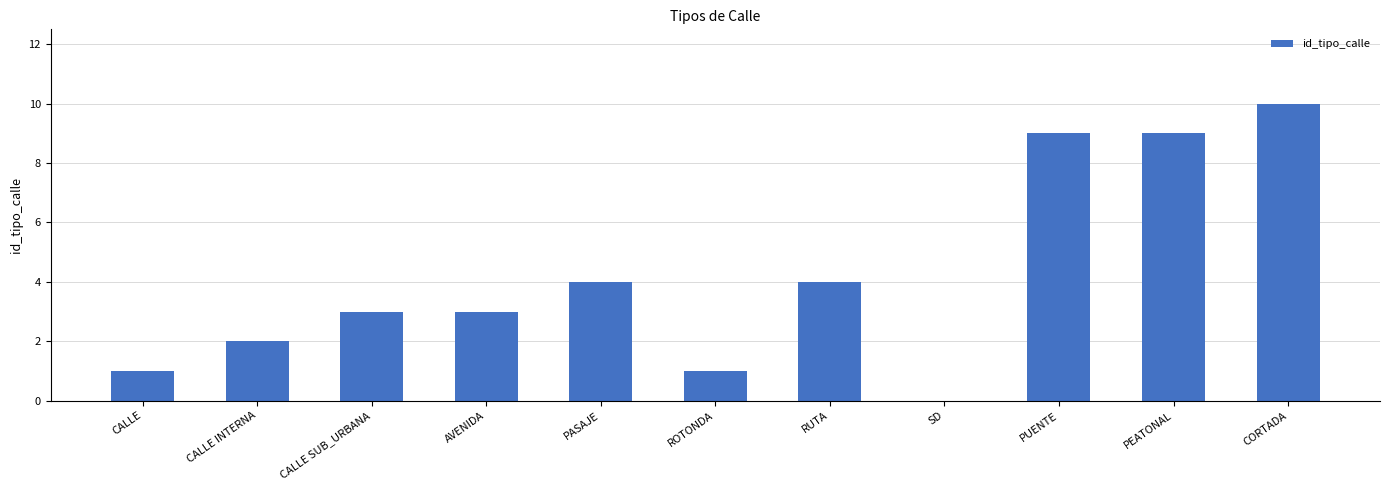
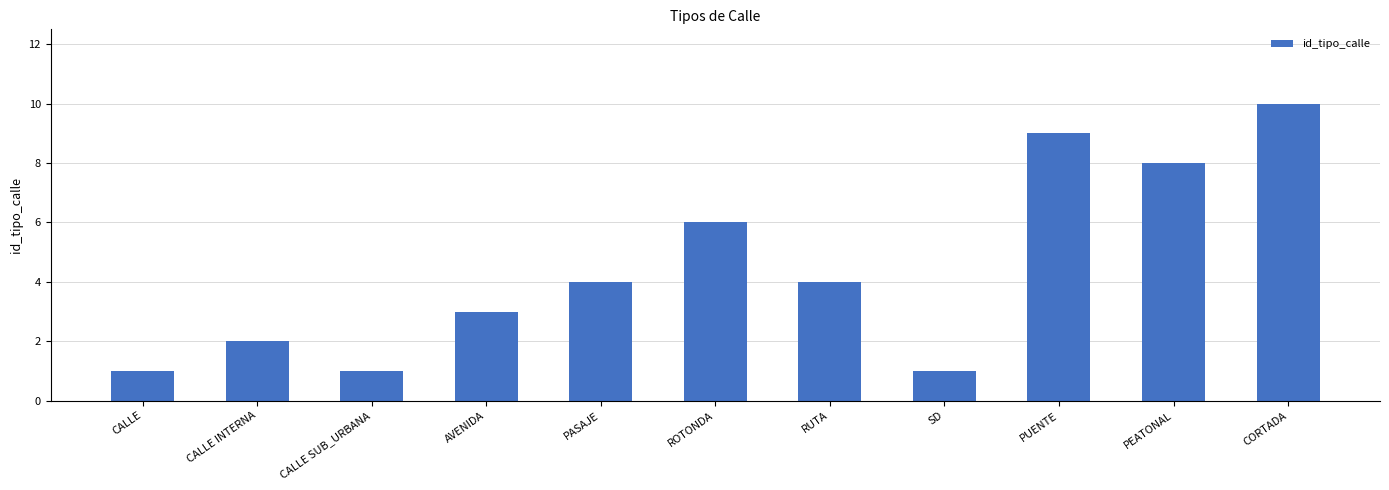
  {
    "CALLE": 1,
    "CALLE INTERNA": 2,
-   "CALLE SUB_URBANA": 3,
+   "CALLE SUB_URBANA": 1,
    "AVENIDA": 3,
    "PASAJE": 4,
-   "ROTONDA": 1,
+   "ROTONDA": 6,
    "RUTA": 4,
-   "SD": 0,
+   "SD": 1,
    "PUENTE": 9,
-   "PEATONAL": 9,
+   "PEATONAL": 8,
    "CORTADA": 10
  }
